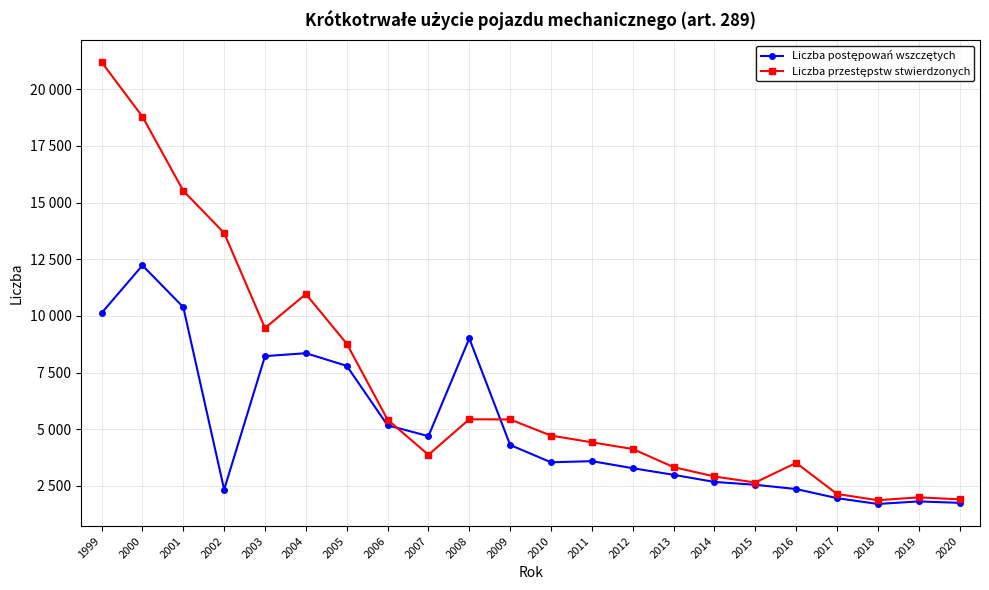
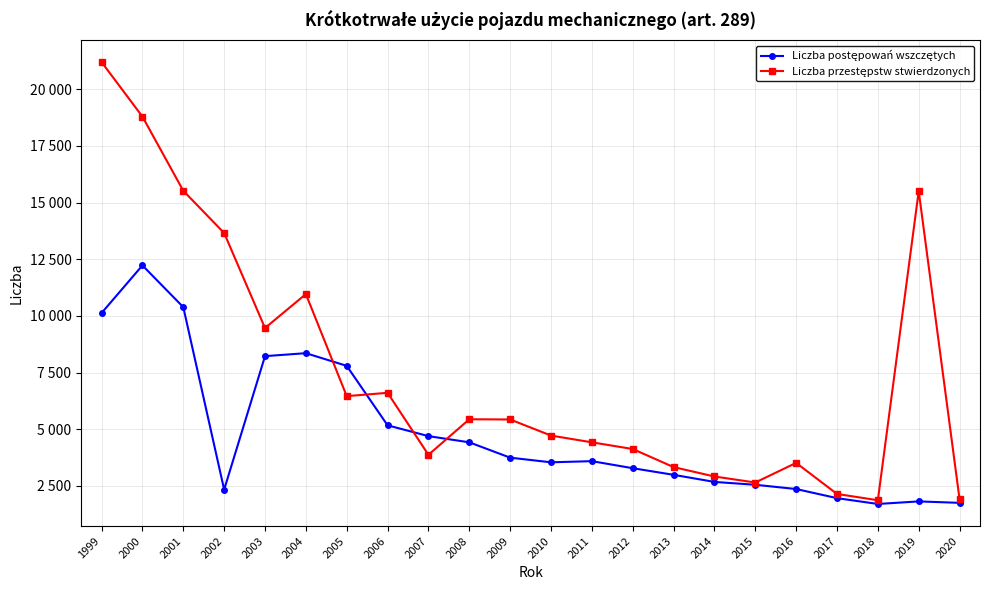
  {
    "Liczba postępowań wszczętych": {
      "1999": 10100,
      "2000": 12200,
      "2001": 10400,
      "2002": 2300,
      "2003": 8200,
      "2004": 8400,
      "2005": 7800,
      "2006": 5200,
      "2007": 4700,
-     "2008": 9000,
-     "2009": 4300,
+     "2008": 4400,
+     "2009": 3700,
      "2010": 3500,
      "2011": 3600,
      "2012": 3300,
      "2013": 3000,
      "2014": 2700,
      "2016": 2400,
      "2017": 2000,
      "2018": 1700,
      "2019": 1800,
      "2020": 1800
    },
    "Liczba przestępstw stwierdzonych": {
      "1999": 21200,
      "2000": 18800,
      "2001": 15500,
      "2002": 13700,
      "2003": 9500,
      "2004": 11000,
-     "2005": 8800,
-     "2006": 5400,
+     "2005": 6500,
+     "2006": 6600,
      "2007": 3900,
      "2008": 5400,
      "2009": 5400,
      "2010": 4700,
      "2011": 4400,
      "2012": 4100,
      "2013": 3300,
      "2014": 2900,
      "2016": 3500,
      "2017": 2100,
      "2018": 1900,
-     "2019": 2000,
+     "2019": 15500,
      "2020": 1900
    }
  }
